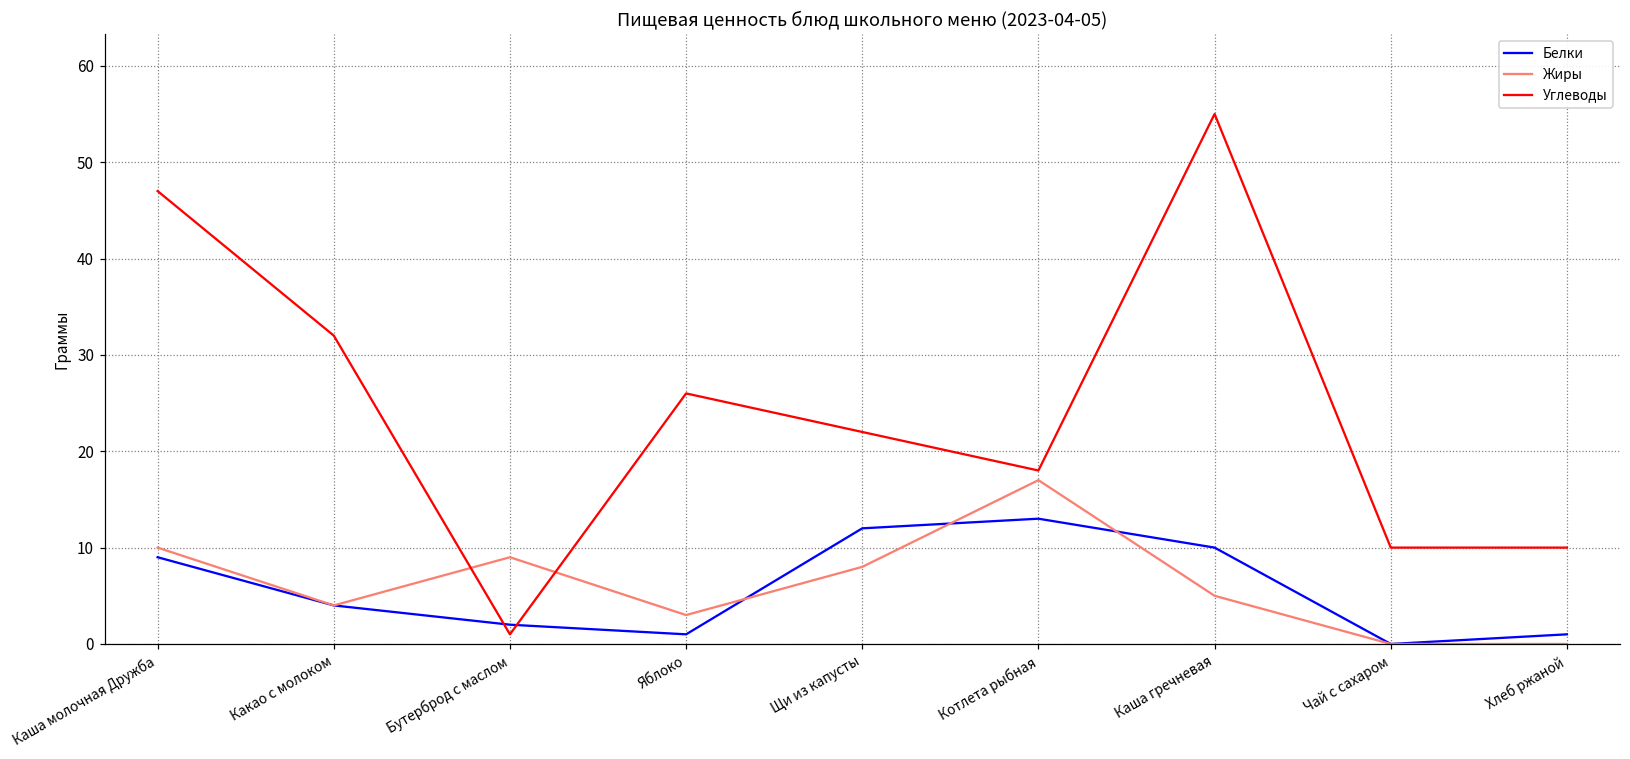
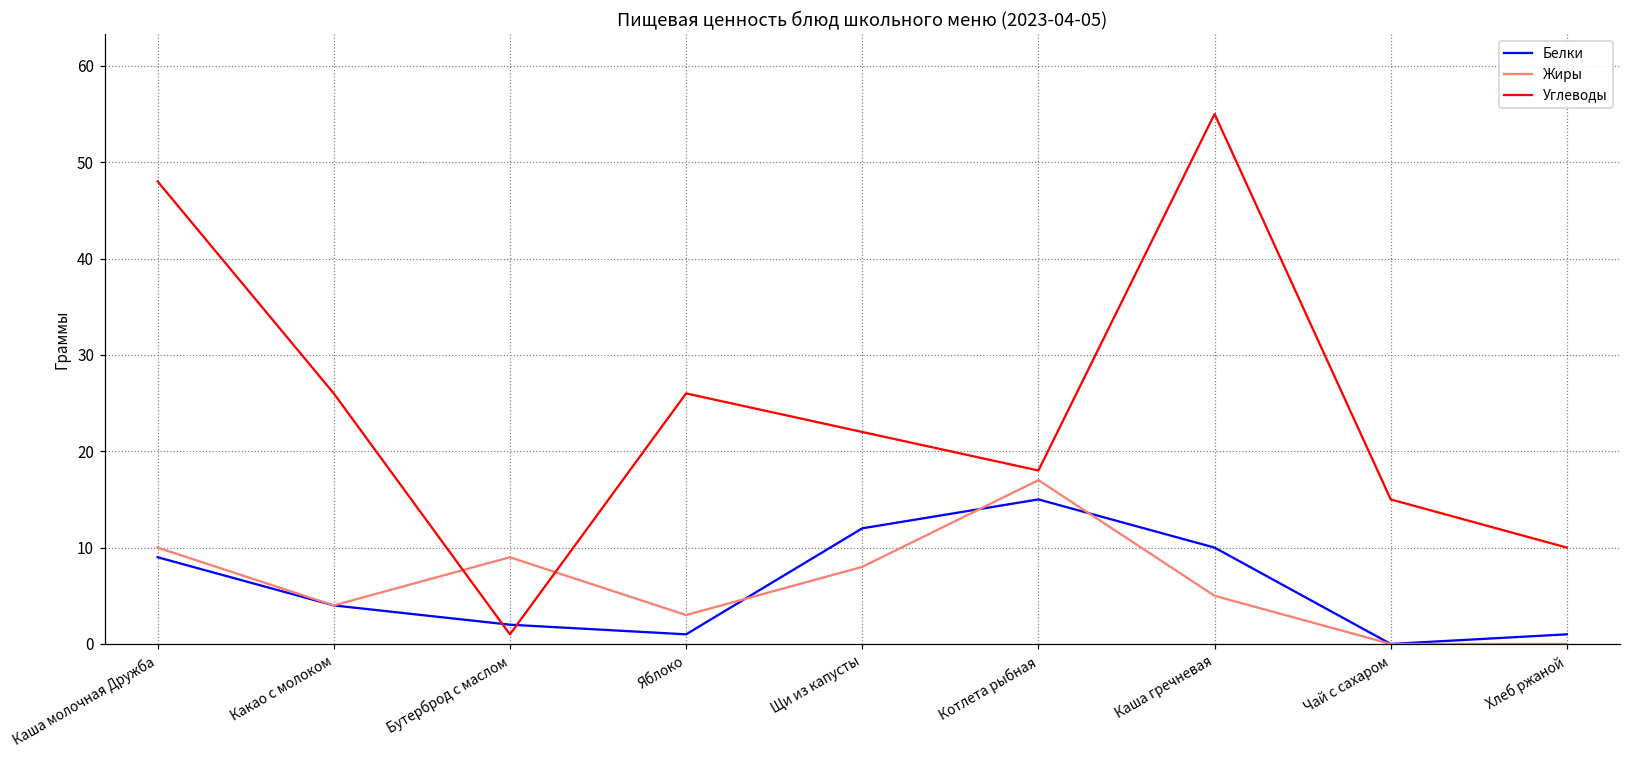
  {
    "Белки": {
      "Каша молочная Дружба": 9,
      "Бутерброд с маслом": 2,
      "Яблоко": 1,
      "Щи из капусты": 12,
-     "Котлета рыбная": 13,
+     "Котлета рыбная": 15,
      "Каша гречневая": 10,
      "Хлеб ржаной": 1
    },
    "Жиры": {
      "Каша молочная Дружба": 10,
      "Бутерброд с маслом": 9,
      "Яблоко": 3,
      "Щи из капусты": 8,
      "Котлета рыбная": 17,
      "Каша гречневая": 5,
      "Хлеб ржаной": 0
    },
    "Углеводы": {
-     "Каша молочная Дружба": 47,
-     "Какао с молоком": 32,
+     "Каша молочная Дружба": 48,
+     "Какао с молоком": 26,
      "Бутерброд с маслом": 1,
      "Яблоко": 26,
      "Щи из капусты": 22,
      "Котлета рыбная": 18,
      "Каша гречневая": 55,
-     "Чай с сахаром": 10,
+     "Чай с сахаром": 15,
      "Хлеб ржаной": 10
    }
  }
